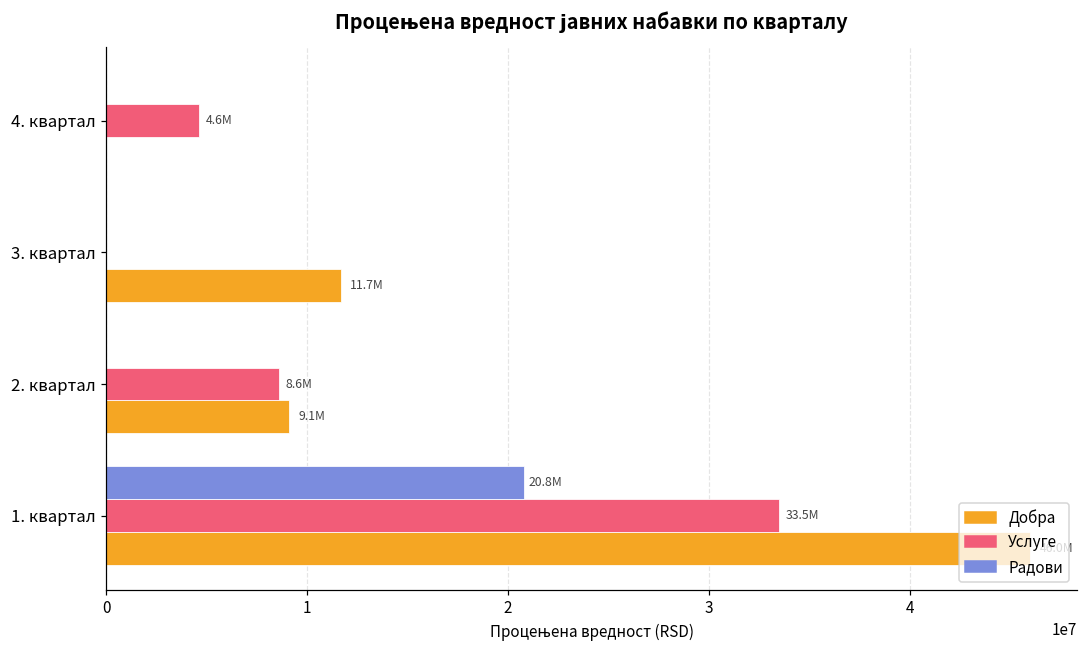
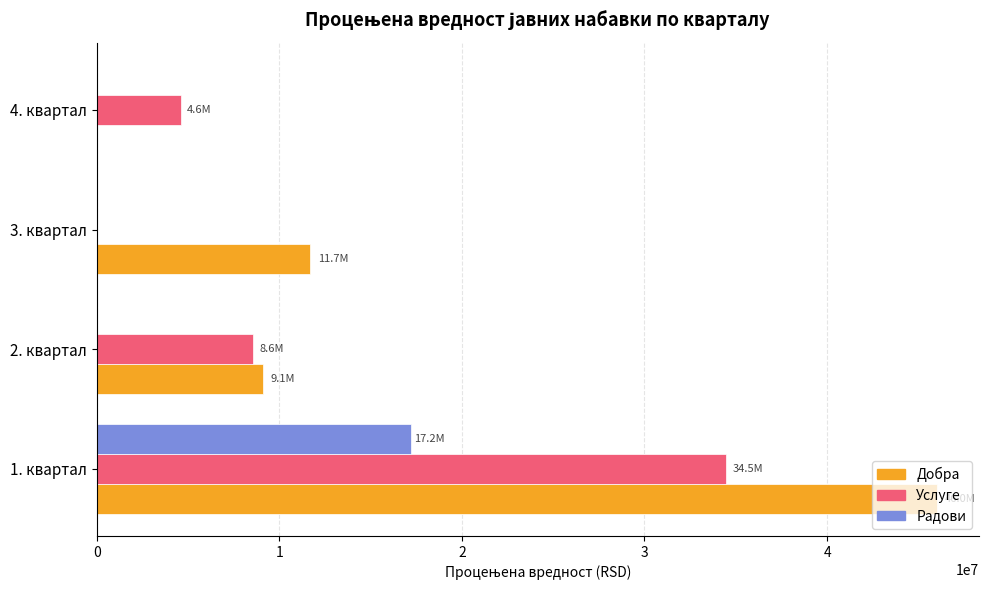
  {
    "Добра": {
      "3. квартал": "11.7M",
      "2. квартал": "9.1M"
    },
    "Услуге": {
      "4. квартал": "4.6M",
      "2. квартал": "8.6M",
-     "1. квартал": "33.5M"
+     "1. квартал": "34.5M"
    },
    "Радови": {
-     "1. квартал": "20.8M"
+     "1. квартал": "17.2M"
    }
  }
